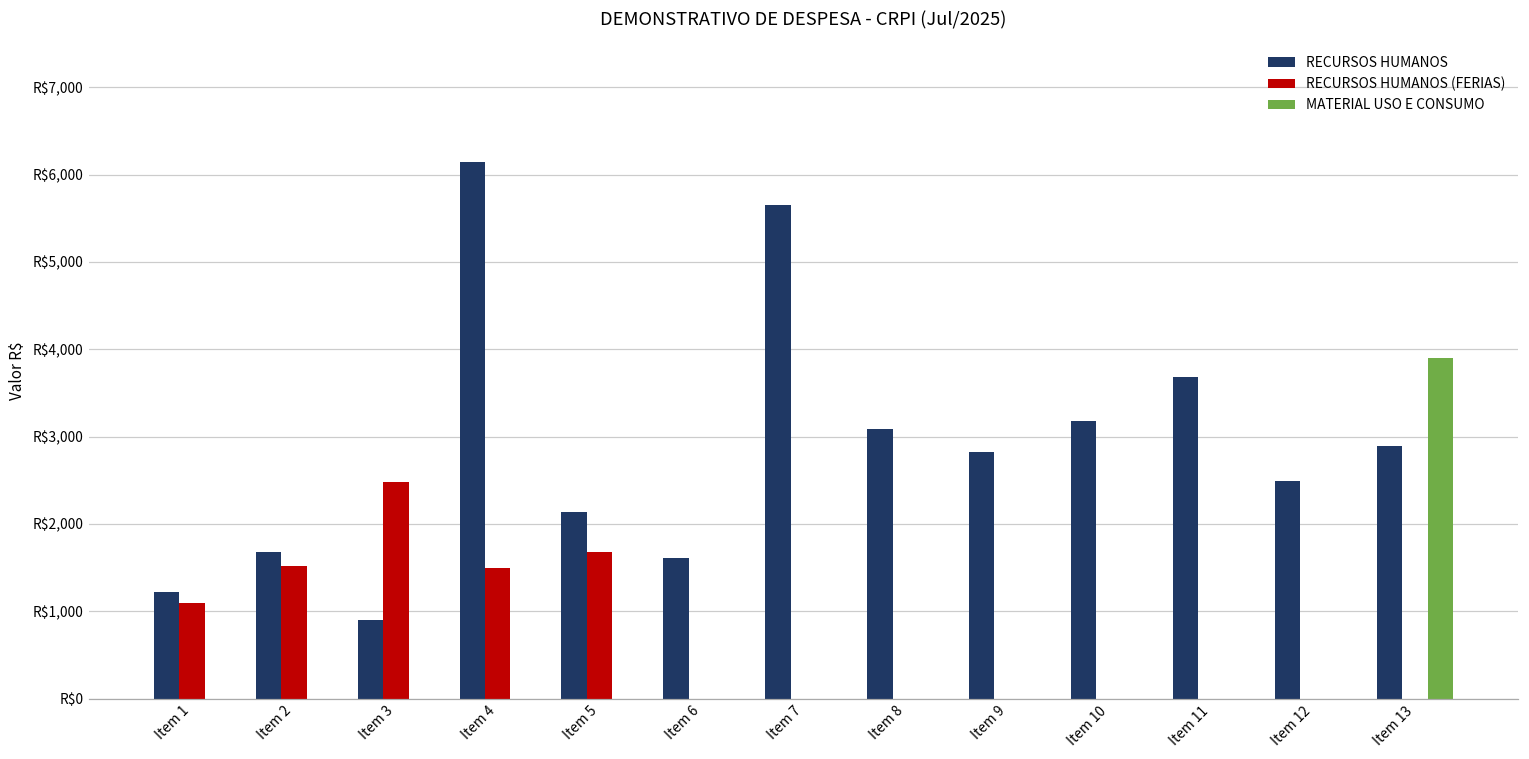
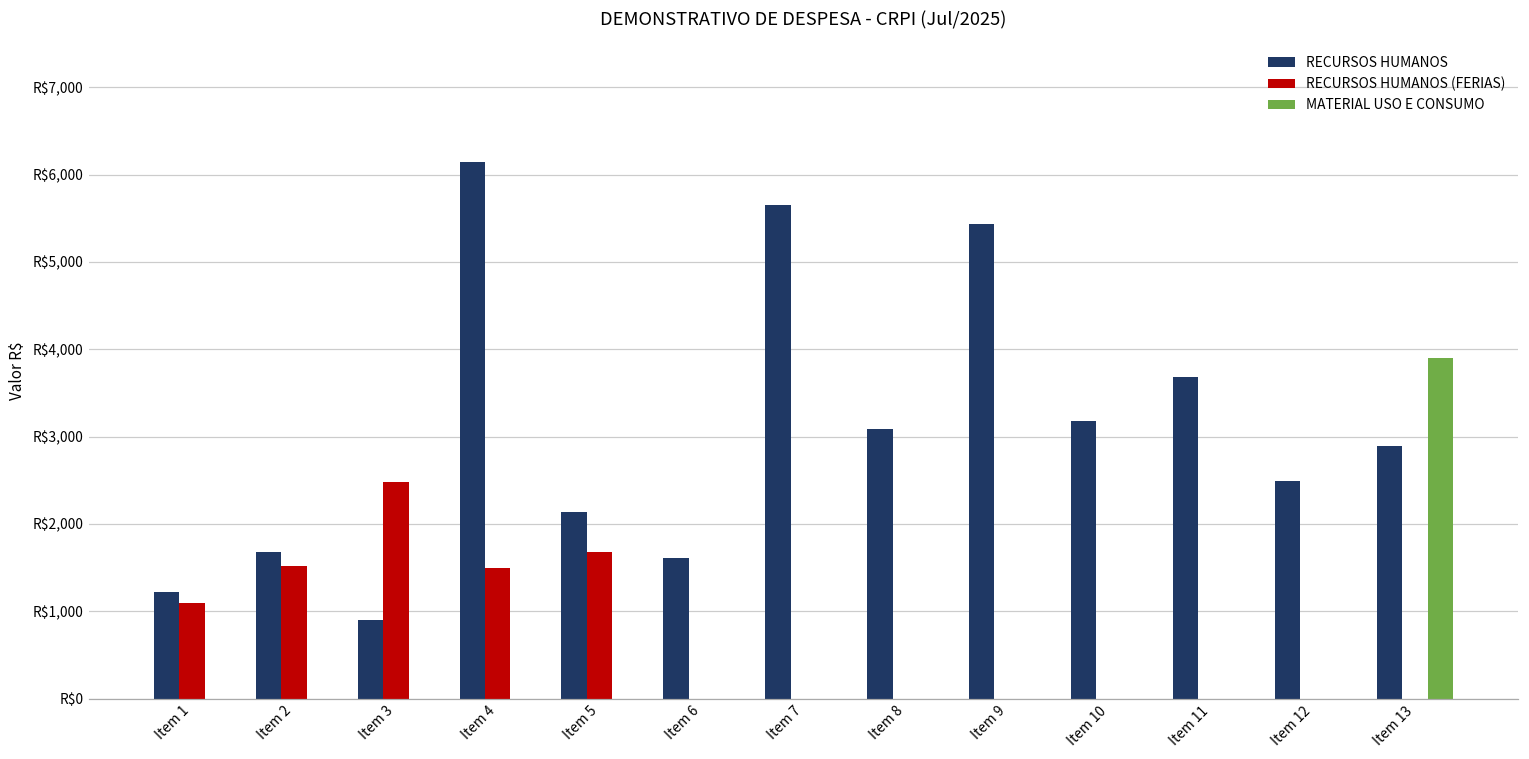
  {
    "RECURSOS HUMANOS": {
      "Item 1": "R$1,200",
      "Item 2": "R$1,700",
      "Item 3": "R$900",
      "Item 4": "R$6,100",
      "Item 5": "R$2,100",
      "Item 6": "R$1,600",
      "Item 7": "R$5,700",
      "Item 8": "R$3,100",
-     "Item 9": "R$2,800",
+     "Item 9": "R$5,400",
      "Item 10": "R$3,200",
      "Item 11": "R$3,700",
      "Item 12": "R$2,500",
      "Item 13": "R$2,900"
    },
    "RECURSOS HUMANOS (FERIAS)": {
      "Item 1": "R$1,100",
      "Item 2": "R$1,500",
      "Item 3": "R$2,500",
      "Item 4": "R$1,500",
      "Item 5": "R$1,700",
      "Item 6": "R$0",
      "Item 7": "R$0",
      "Item 8": "R$0",
      "Item 9": "R$0",
      "Item 10": "R$0",
      "Item 11": "R$0",
      "Item 12": "R$0",
      "Item 13": "R$0"
    },
    "MATERIAL USO E CONSUMO": {
      "Item 1": "R$0",
      "Item 2": "R$0",
      "Item 3": "R$0",
      "Item 4": "R$0",
      "Item 5": "R$0",
      "Item 6": "R$0",
      "Item 7": "R$0",
      "Item 8": "R$0",
      "Item 9": "R$0",
      "Item 10": "R$0",
      "Item 11": "R$0",
      "Item 12": "R$0",
      "Item 13": "R$3,900"
    }
  }
